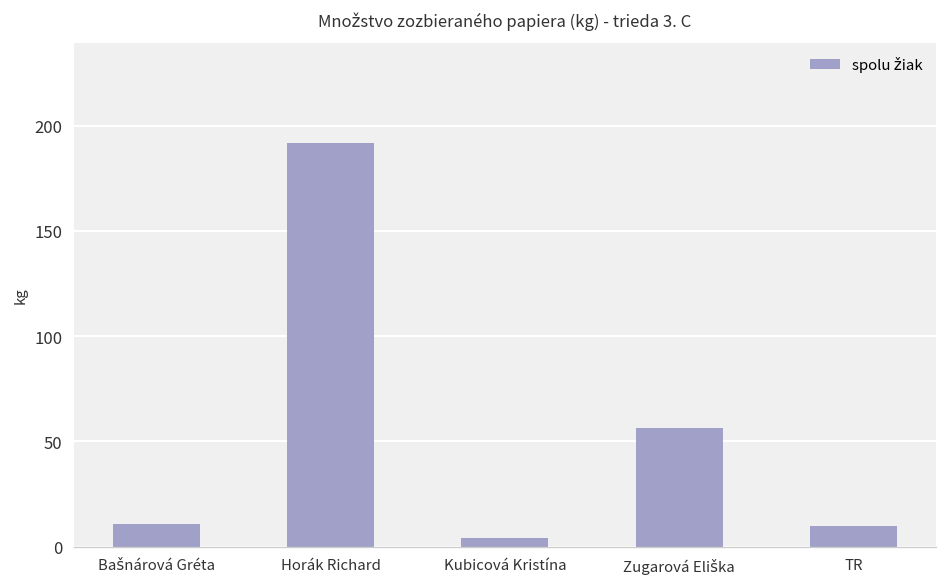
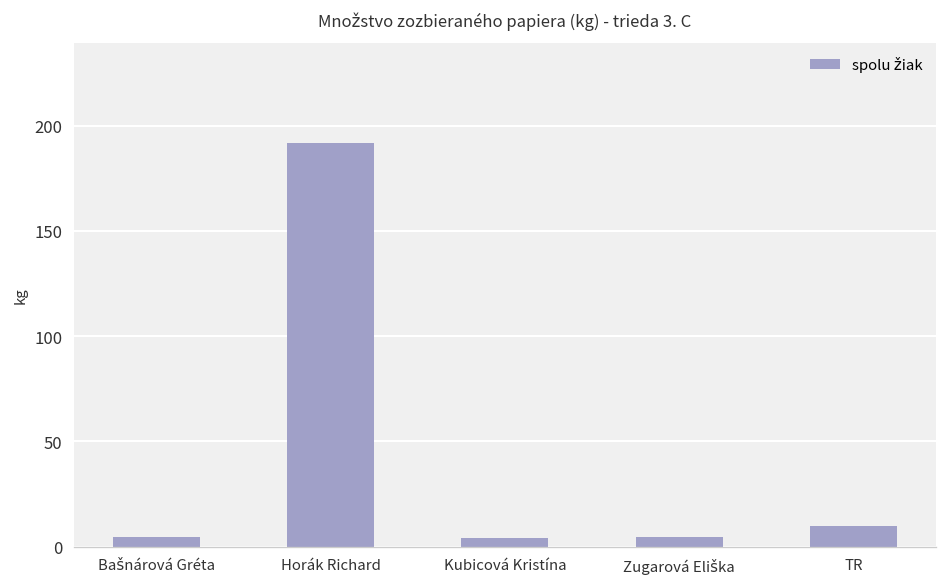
  {
-   "Bašnárová Gréta": 11,
+   "Bašnárová Gréta": 5,
    "Horák Richard": 192,
    "Kubicová Kristína": 4,
-   "Zugarová Eliška": 56,
+   "Zugarová Eliška": 5,
    "TR": 10
  }
